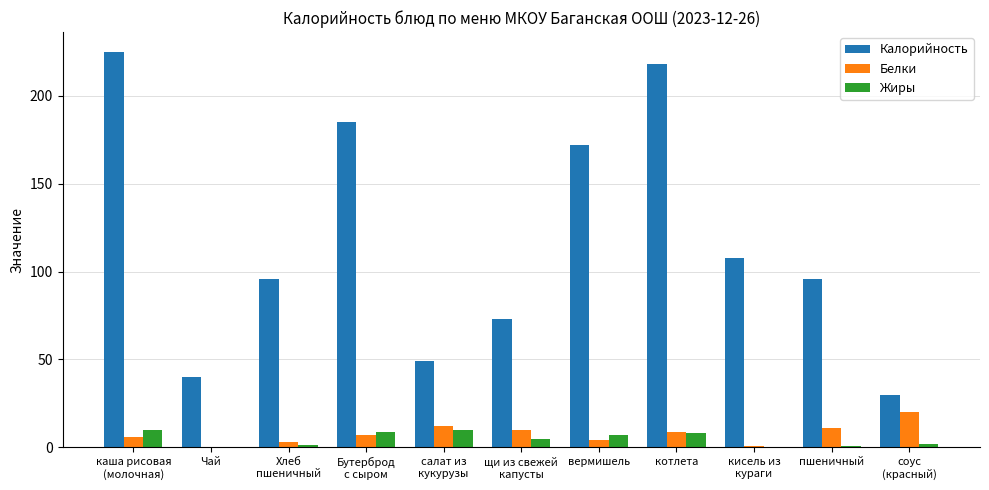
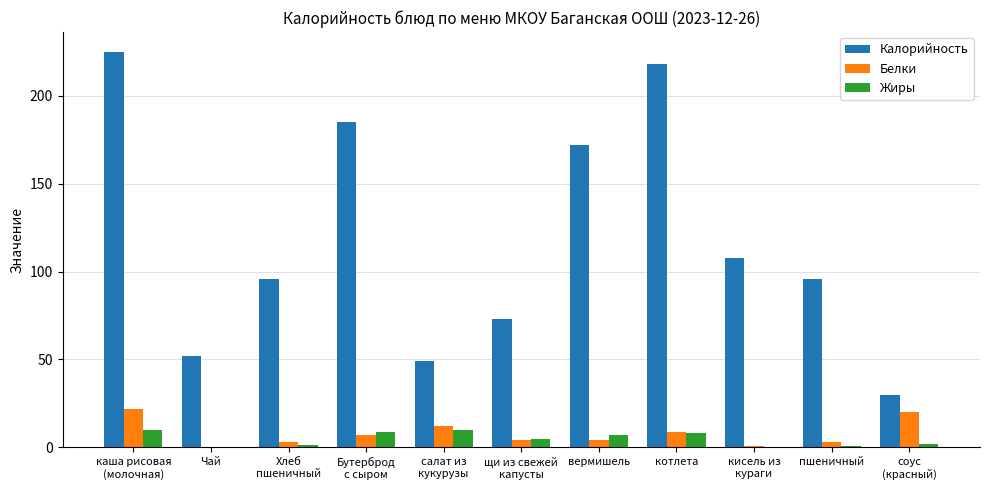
  {
    "Калорийность": {
      "каша рисовая (молочная)": 225,
-     "Чай": 40,
+     "Чай": 52,
      "Хлеб пшеничный": 96,
      "Бутерброд с сыром": 185,
      "салат из кукурузы": 49,
      "щи из свежей капусты": 73,
      "вермишель": 172,
      "котлета": 218,
      "кисель из кураги": 108,
      "пшеничный": 96,
      "соус (красный)": 30
    },
    "Белки": {
-     "каша рисовая (молочная)": 6,
+     "каша рисовая (молочная)": 22,
      "Чай": 0,
      "Хлеб пшеничный": 3,
      "Бутерброд с сыром": 7,
      "салат из кукурузы": 12,
-     "щи из свежей капусты": 10,
+     "щи из свежей капусты": 4,
      "вермишель": 4,
      "котлета": 9,
-     "пшеничный": 11,
+     "пшеничный": 3,
      "соус (красный)": 20
    },
    "Жиры": {
      "каша рисовая (молочная)": 10,
      "Чай": 0,
      "Бутерброд с сыром": 9,
      "салат из кукурузы": 10,
      "щи из свежей капусты": 5,
      "вермишель": 7,
      "котлета": 8,
      "кисель из кураги": 0,
      "соус (красный)": 2
    }
  }
